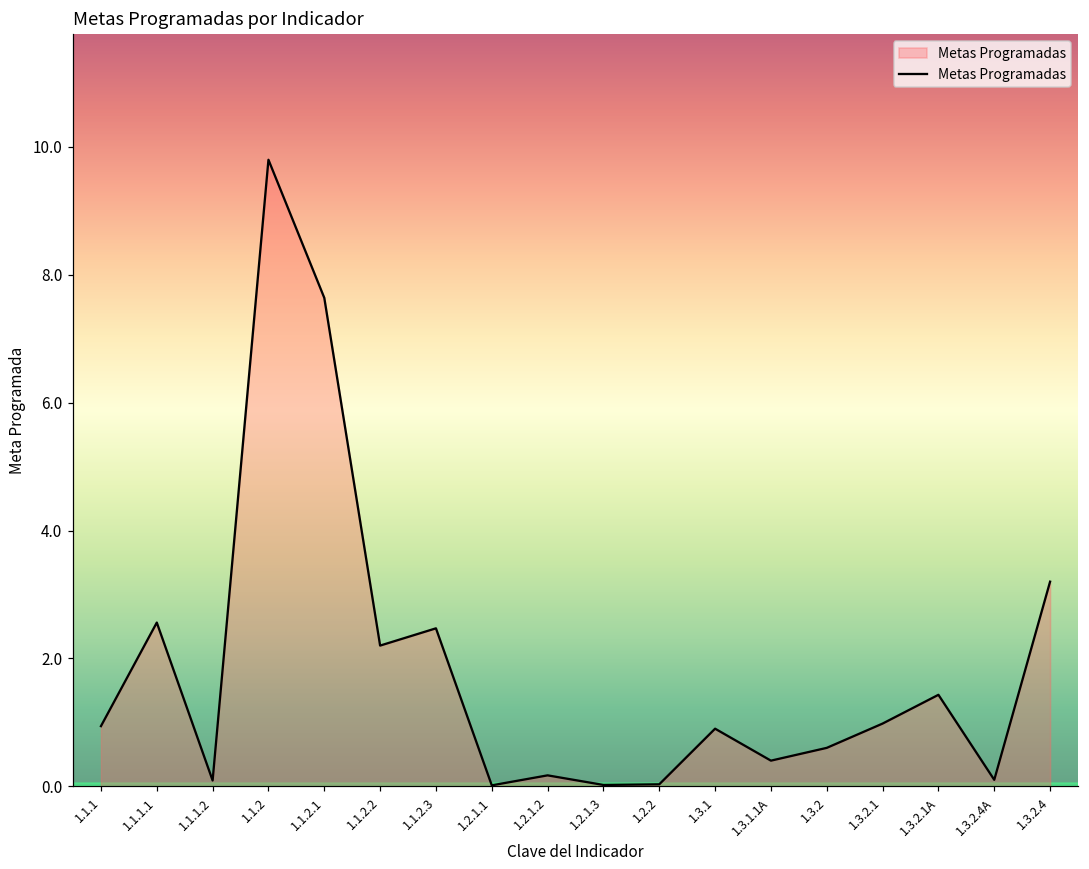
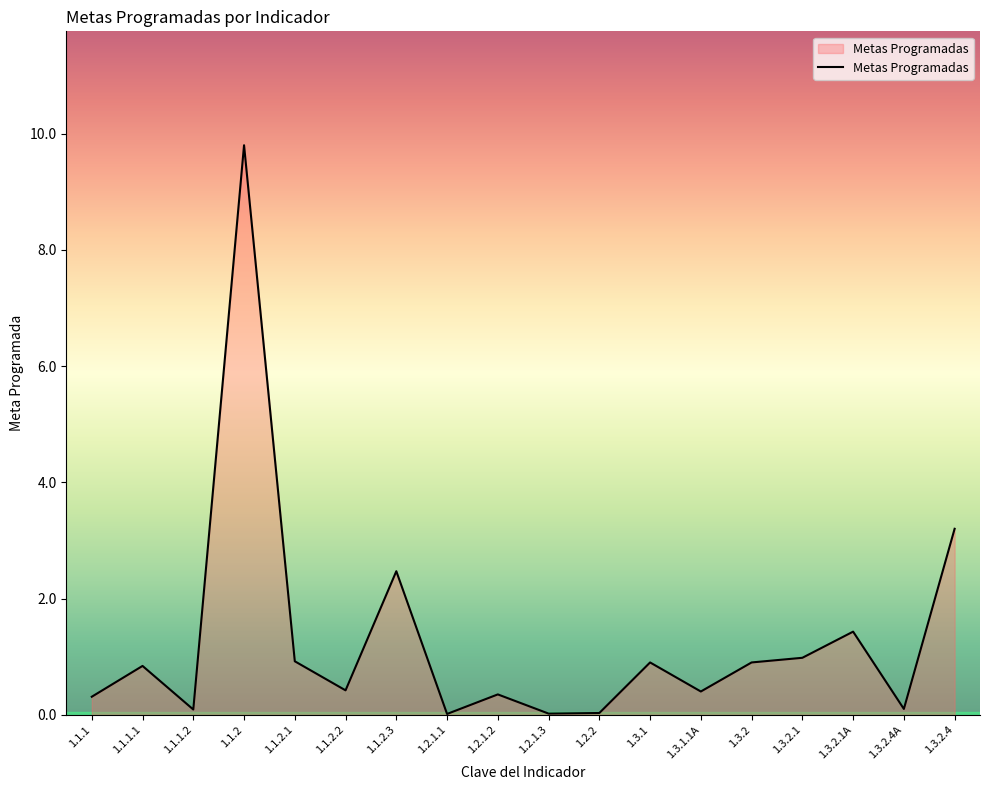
  {
-   "1.1.1": 0.9,
-   "1.1.1.1": 2.6,
+   "1.1.1": 0.3,
+   "1.1.1.1": 0.8,
    "1.1.1.2": 0.1,
    "1.1.2": 9.8,
-   "1.1.2.1": 7.6,
-   "1.1.2.2": 2.2,
+   "1.1.2.1": 0.9,
+   "1.1.2.2": 0.4,
    "1.1.2.3": 2.5,
-   "1.2.1.2": 0.2,
+   "1.2.1.2": 0.4,
    "1.3.1": 0.9,
    "1.3.1.1A": 0.4,
-   "1.3.2": 0.6,
+   "1.3.2": 0.9,
    "1.3.2.1": 1.0,
    "1.3.2.1A": 1.4,
    "1.3.2.4A": 0.1,
    "1.3.2.4": 3.2
  }
